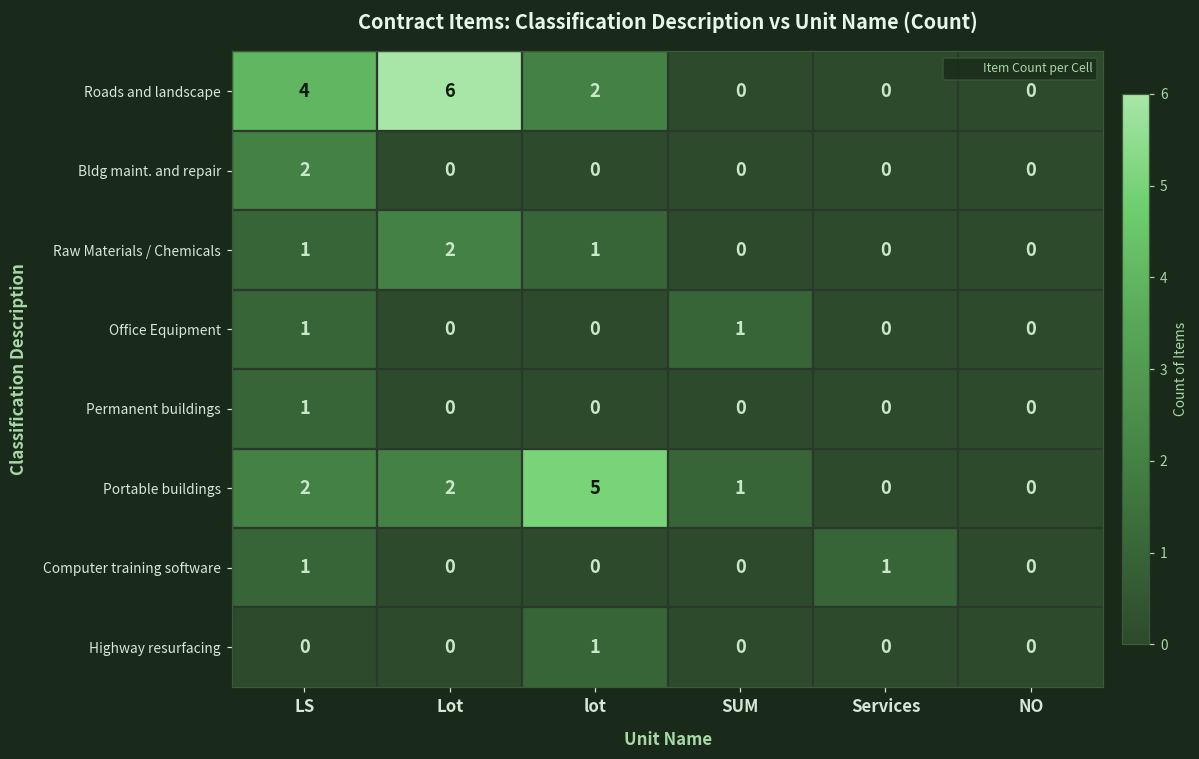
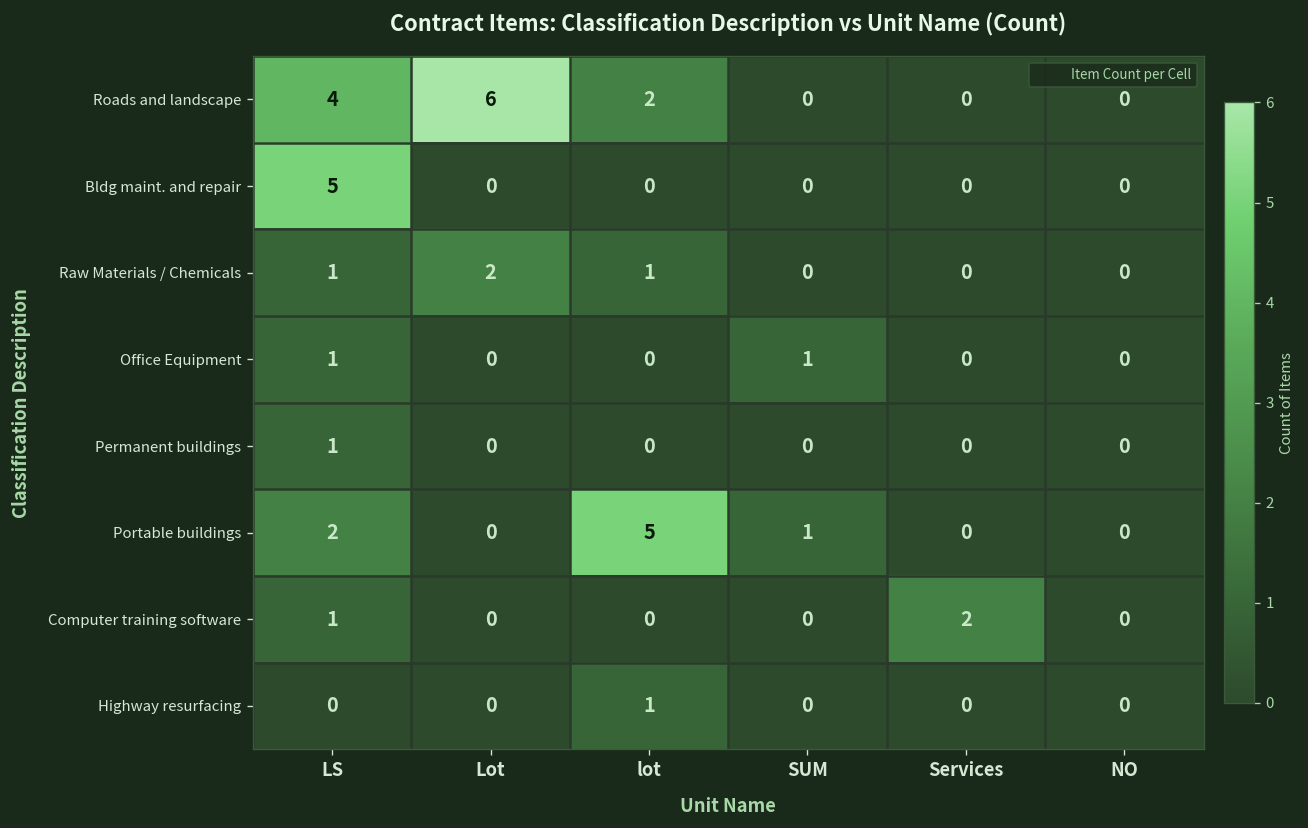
  {
    "Roads and landscape": {
      "LS": 4,
      "Lot": 6,
      "lot": 2,
      "SUM": 0,
      "Services": 0,
      "NO": 0
    },
    "Bldg maint. and repair": {
-     "LS": 2,
+     "LS": 5,
      "Lot": 0,
      "lot": 0,
      "SUM": 0,
      "Services": 0,
      "NO": 0
    },
    "Raw Materials / Chemicals": {
      "LS": 1,
      "Lot": 2,
      "lot": 1,
      "SUM": 0,
      "Services": 0,
      "NO": 0
    },
    "Office Equipment": {
      "LS": 1,
      "Lot": 0,
      "lot": 0,
      "SUM": 1,
      "Services": 0,
      "NO": 0
    },
    "Permanent buildings": {
      "LS": 1,
      "Lot": 0,
      "lot": 0,
      "SUM": 0,
      "Services": 0,
      "NO": 0
    },
    "Portable buildings": {
      "LS": 2,
-     "Lot": 2,
+     "Lot": 0,
      "lot": 5,
      "SUM": 1,
      "Services": 0,
      "NO": 0
    },
    "Computer training software": {
      "LS": 1,
      "Lot": 0,
      "lot": 0,
      "SUM": 0,
-     "Services": 1,
+     "Services": 2,
      "NO": 0
    },
    "Highway resurfacing": {
      "LS": 0,
      "Lot": 0,
      "lot": 1,
      "SUM": 0,
      "Services": 0,
      "NO": 0
    }
  }
